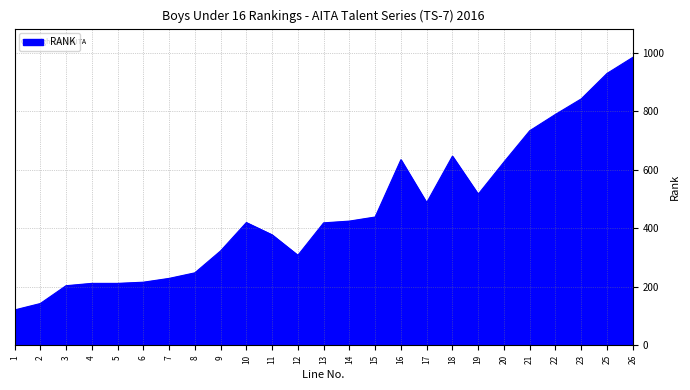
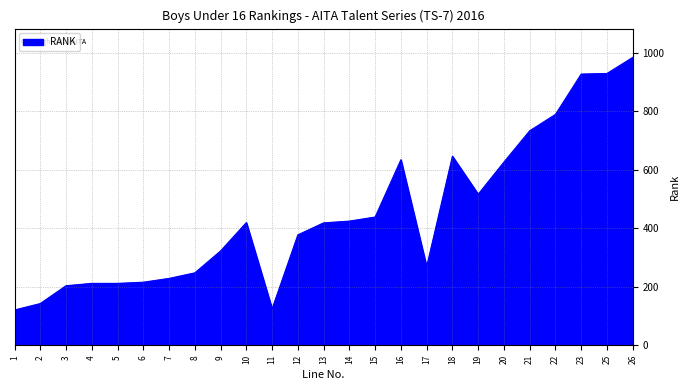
  {
    "1": 120,
    "2": 140,
    "3": 200,
    "4": 210,
    "5": 210,
    "6": 220,
    "7": 230,
    "8": 250,
    "9": 320,
    "10": 420,
-   "11": 380,
-   "12": 310,
+   "11": 130,
+   "12": 380,
    "13": 420,
    "14": 430,
    "15": 440,
    "16": 640,
-   "17": 490,
+   "17": 270,
    "18": 650,
    "19": 520,
    "20": 630,
    "21": 730,
    "22": 790,
-   "23": 840,
+   "23": 930,
    "25": 930,
    "26": 990
  }
